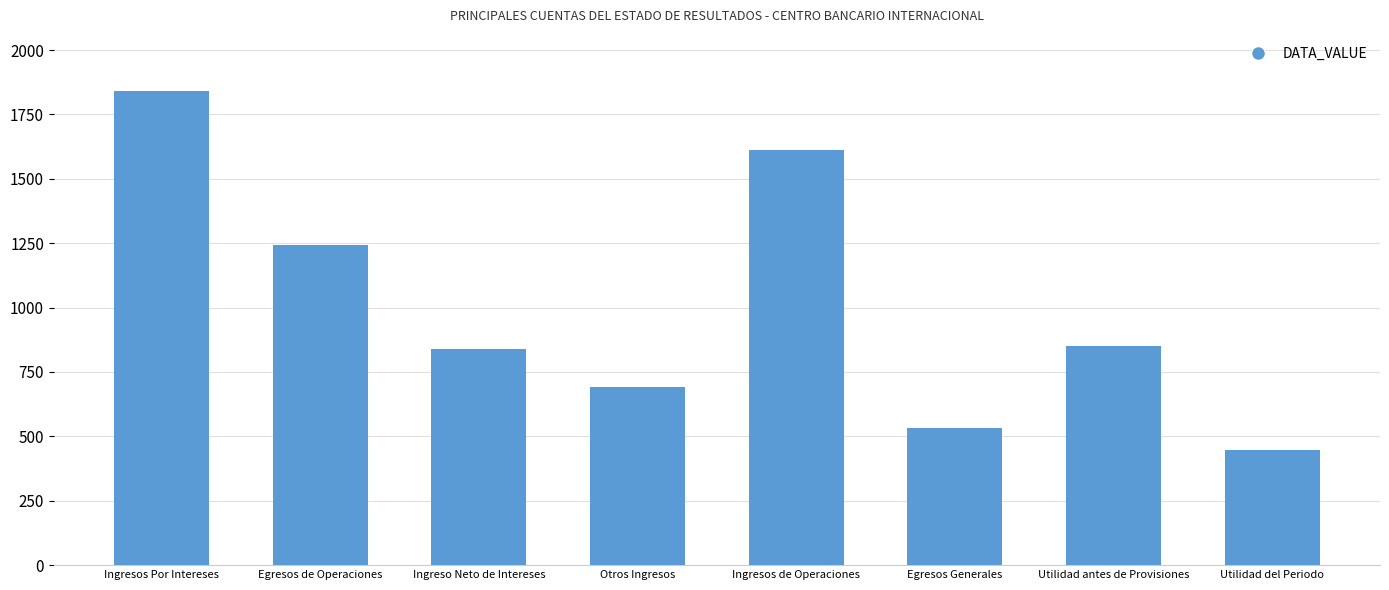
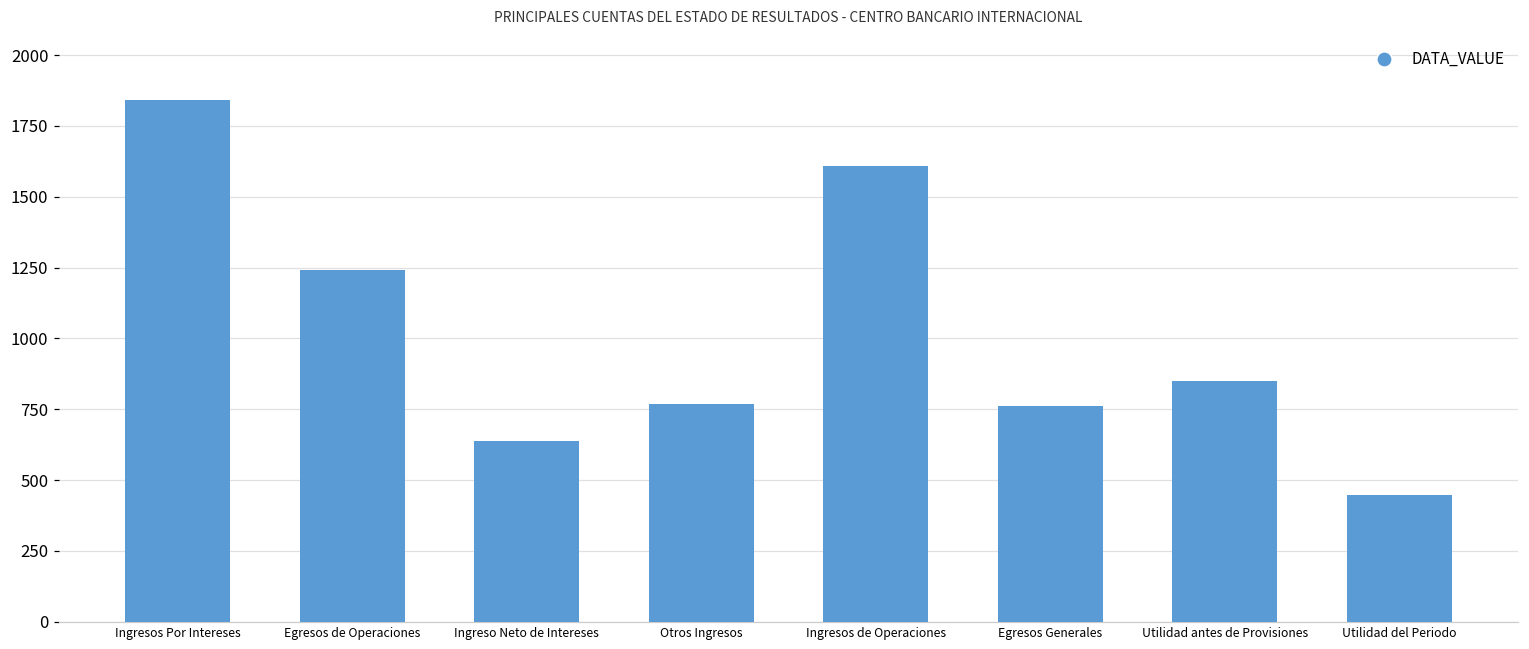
  {
    "Ingresos Por Intereses": 1840,
    "Egresos de Operaciones": 1240,
-   "Ingreso Neto de Intereses": 840,
-   "Otros Ingresos": 690,
+   "Ingreso Neto de Intereses": 640,
+   "Otros Ingresos": 770,
    "Ingresos de Operaciones": 1610,
-   "Egresos Generales": 530,
+   "Egresos Generales": 760,
    "Utilidad antes de Provisiones": 850,
    "Utilidad del Periodo": 450
  }
